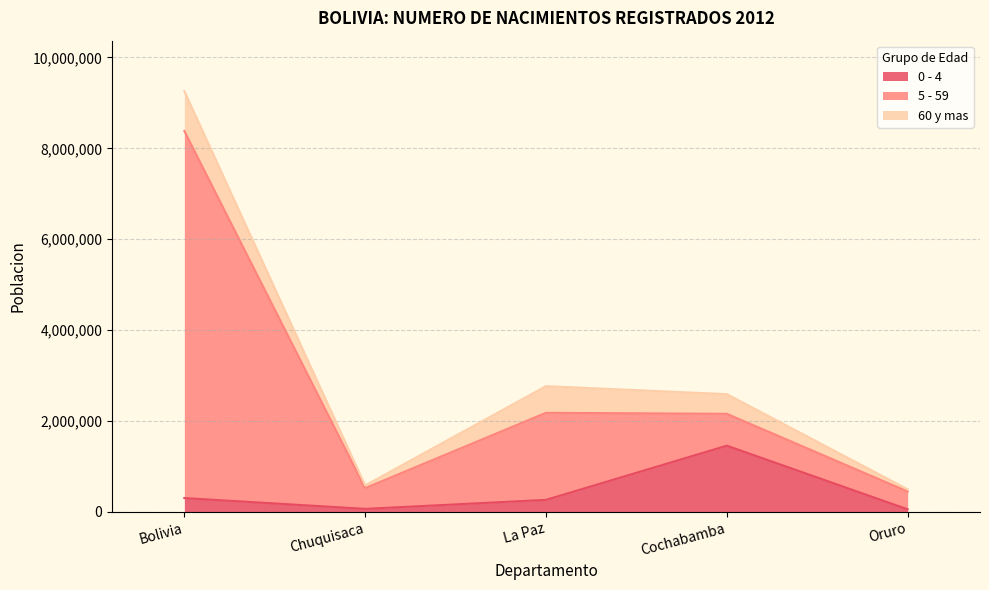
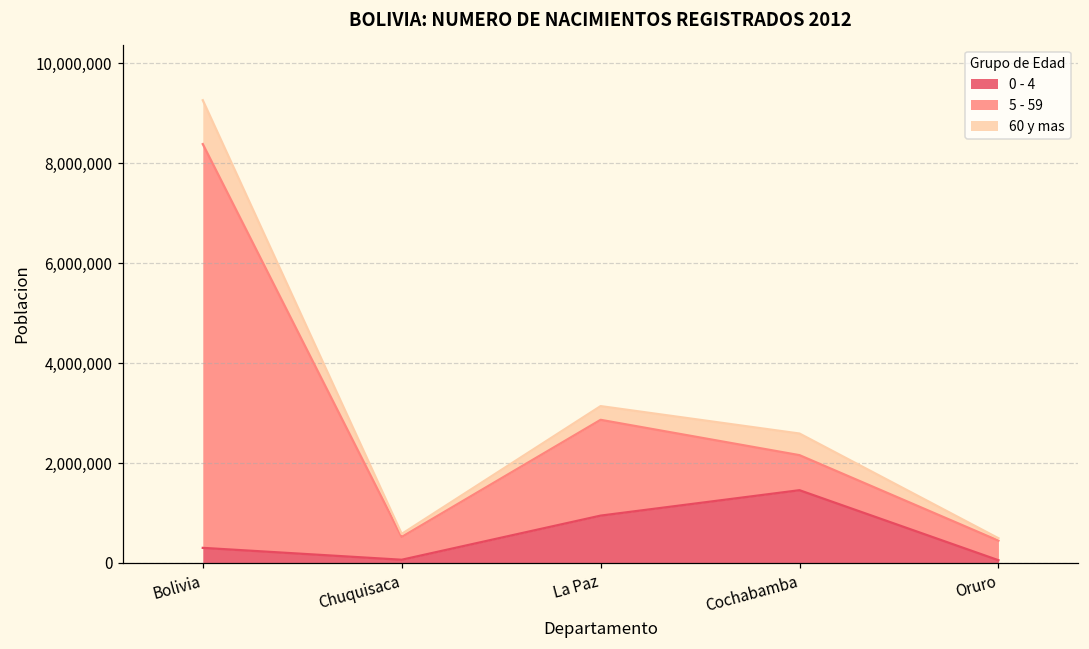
  {
    "0 - 4": {
      "Bolivia": "300,000",
      "Chuquisaca": "100,000",
-     "La Paz": "300,000",
+     "La Paz": "900,000",
      "Cochabamba": "1,500,000",
      "Oruro": "100,000"
    },
    "5 - 59": {
      "Bolivia": "8,100,000",
      "Chuquisaca": "500,000",
      "La Paz": "1,900,000",
      "Cochabamba": "700,000"
    },
    "60 y mas": {
      "Bolivia": "900,000",
      "Chuquisaca": "100,000",
-     "La Paz": "600,000",
+     "La Paz": "300,000",
      "Cochabamba": "400,000"
    }
  }
